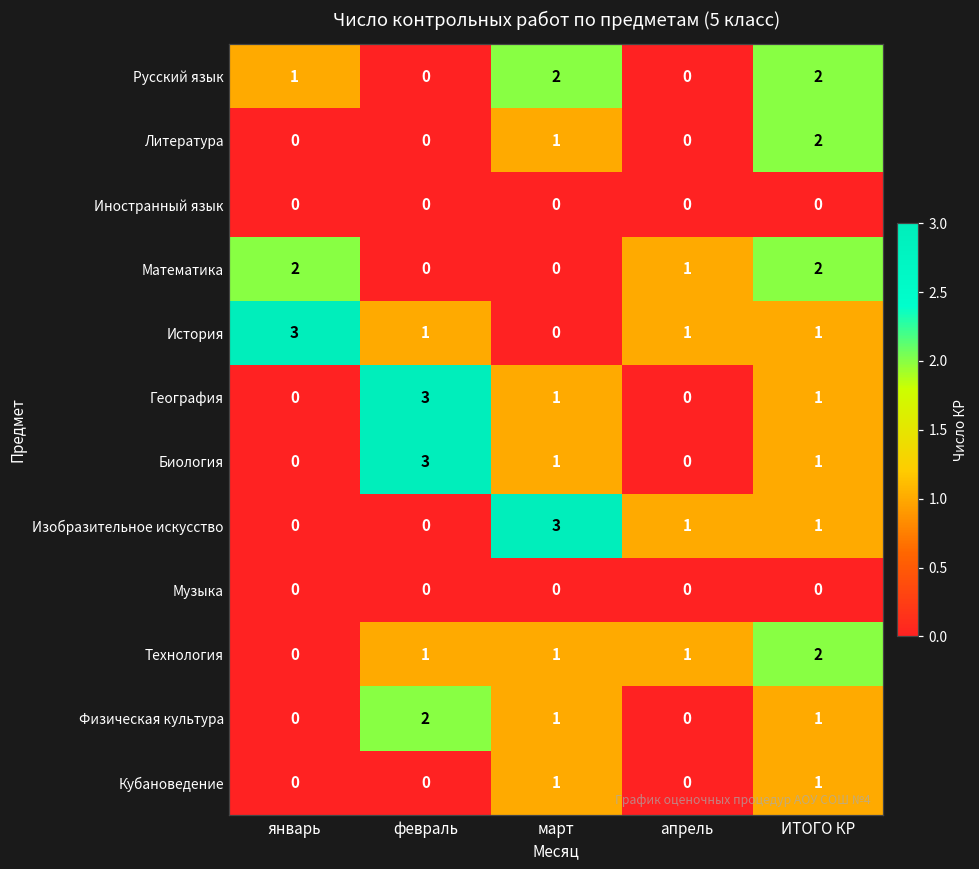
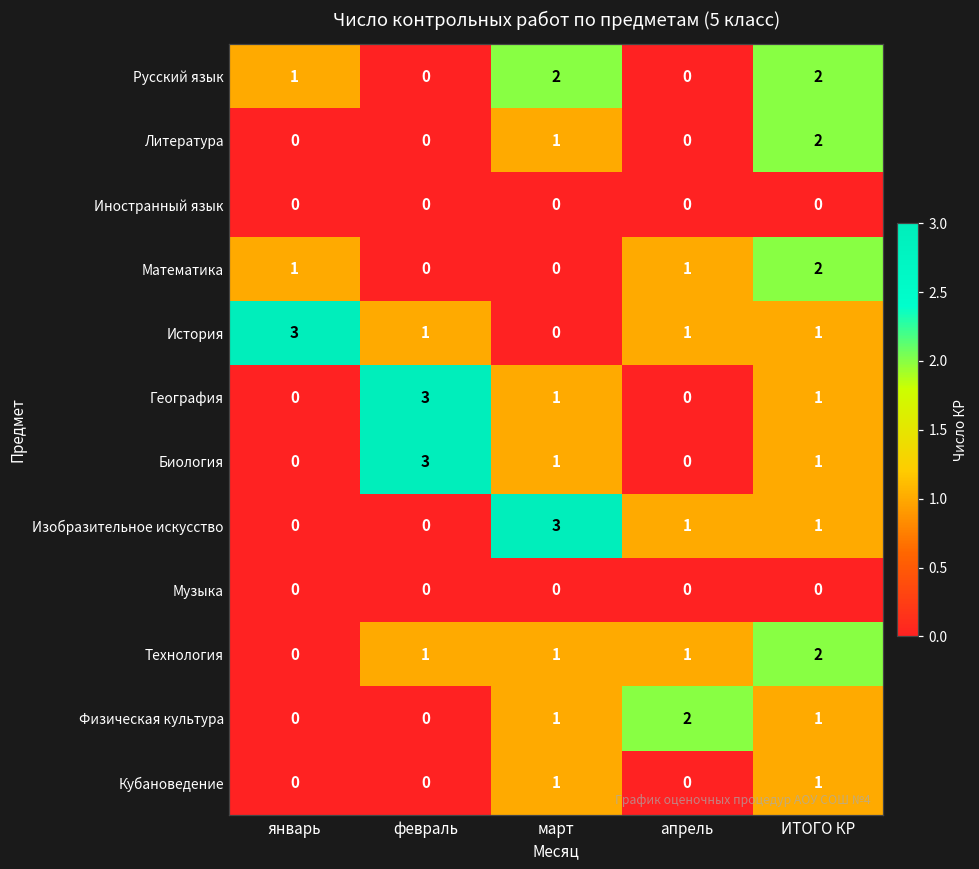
  {
    "Русский язык": {
      "январь": 1,
      "февраль": 0,
      "март": 2,
      "апрель": 0,
      "ИТОГО КР": 2
    },
    "Литература": {
      "январь": 0,
      "февраль": 0,
      "март": 1,
      "апрель": 0,
      "ИТОГО КР": 2
    },
    "Иностранный язык": {
      "январь": 0,
      "февраль": 0,
      "март": 0,
      "апрель": 0,
      "ИТОГО КР": 0
    },
    "Математика": {
-     "январь": 2,
+     "январь": 1,
      "февраль": 0,
      "март": 0,
      "апрель": 1,
      "ИТОГО КР": 2
    },
    "История": {
      "январь": 3,
      "февраль": 1,
      "март": 0,
      "апрель": 1,
      "ИТОГО КР": 1
    },
    "География": {
      "январь": 0,
      "февраль": 3,
      "март": 1,
      "апрель": 0,
      "ИТОГО КР": 1
    },
    "Биология": {
      "январь": 0,
      "февраль": 3,
      "март": 1,
      "апрель": 0,
      "ИТОГО КР": 1
    },
    "Изобразительное искусство": {
      "январь": 0,
      "февраль": 0,
      "март": 3,
      "апрель": 1,
      "ИТОГО КР": 1
    },
    "Музыка": {
      "январь": 0,
      "февраль": 0,
      "март": 0,
      "апрель": 0,
      "ИТОГО КР": 0
    },
    "Технология": {
      "январь": 0,
      "февраль": 1,
      "март": 1,
      "апрель": 1,
      "ИТОГО КР": 2
    },
    "Физическая культура": {
      "январь": 0,
-     "февраль": 2,
+     "февраль": 0,
      "март": 1,
-     "апрель": 0,
+     "апрель": 2,
      "ИТОГО КР": 1
    },
    "Кубановедение": {
      "январь": 0,
      "февраль": 0,
      "март": 1,
      "ИТОГО КР": 1
    }
  }
